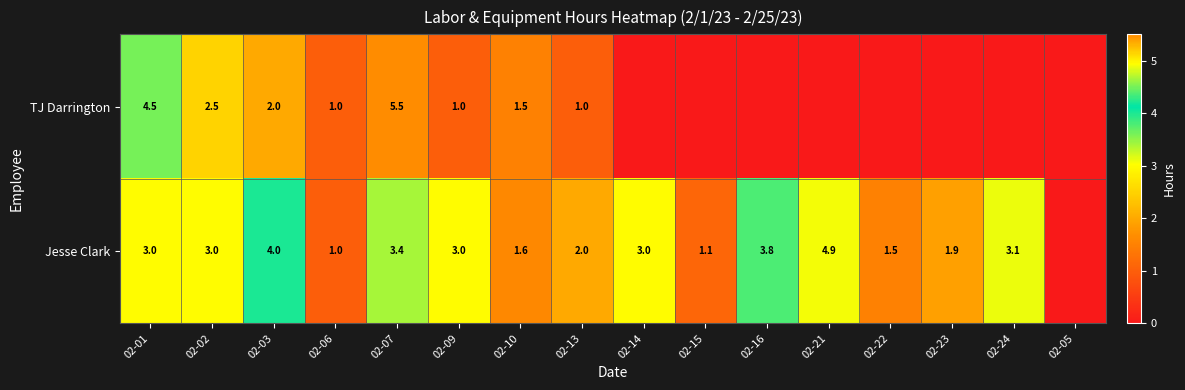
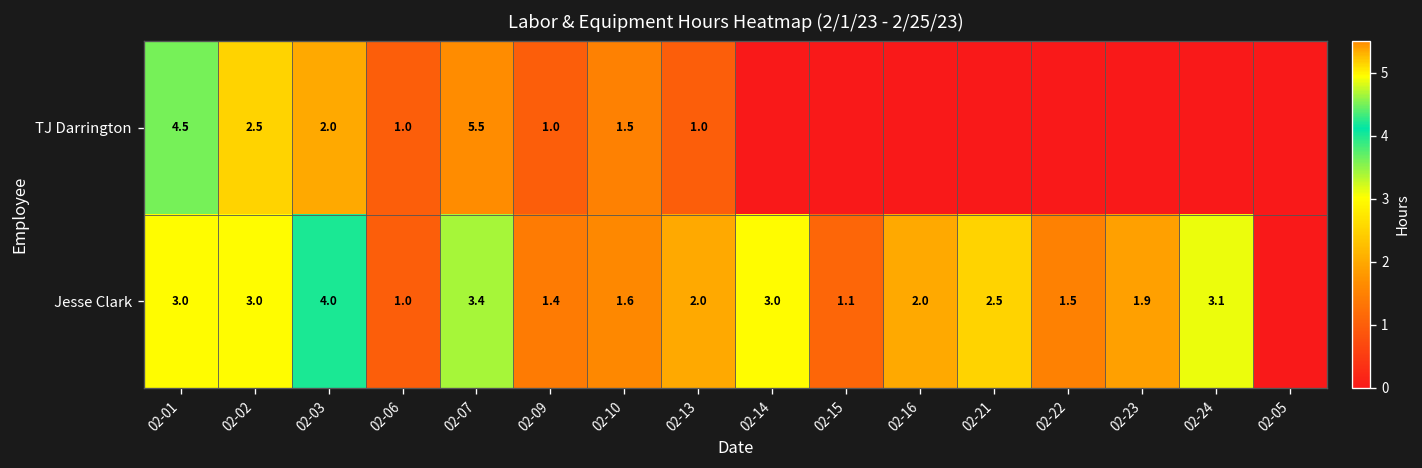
  {
    "TJ Darrington": {
      "02-01": 4.5,
      "02-02": 2.5,
      "02-03": 2.0,
      "02-06": 1.0,
      "02-07": 5.5,
      "02-09": 1.0,
      "02-10": 1.5,
      "02-13": 1.0
    },
    "Jesse Clark": {
      "02-01": 3.0,
      "02-02": 3.0,
      "02-03": 4.0,
      "02-06": 1.0,
      "02-07": 3.4,
-     "02-09": 3.0,
+     "02-09": 1.4,
      "02-10": 1.6,
      "02-13": 2.0,
      "02-14": 3.0,
      "02-15": 1.1,
-     "02-16": 3.8,
-     "02-21": 4.9,
+     "02-16": 2.0,
+     "02-21": 2.5,
      "02-22": 1.5,
      "02-23": 1.9,
      "02-24": 3.1
    }
  }
